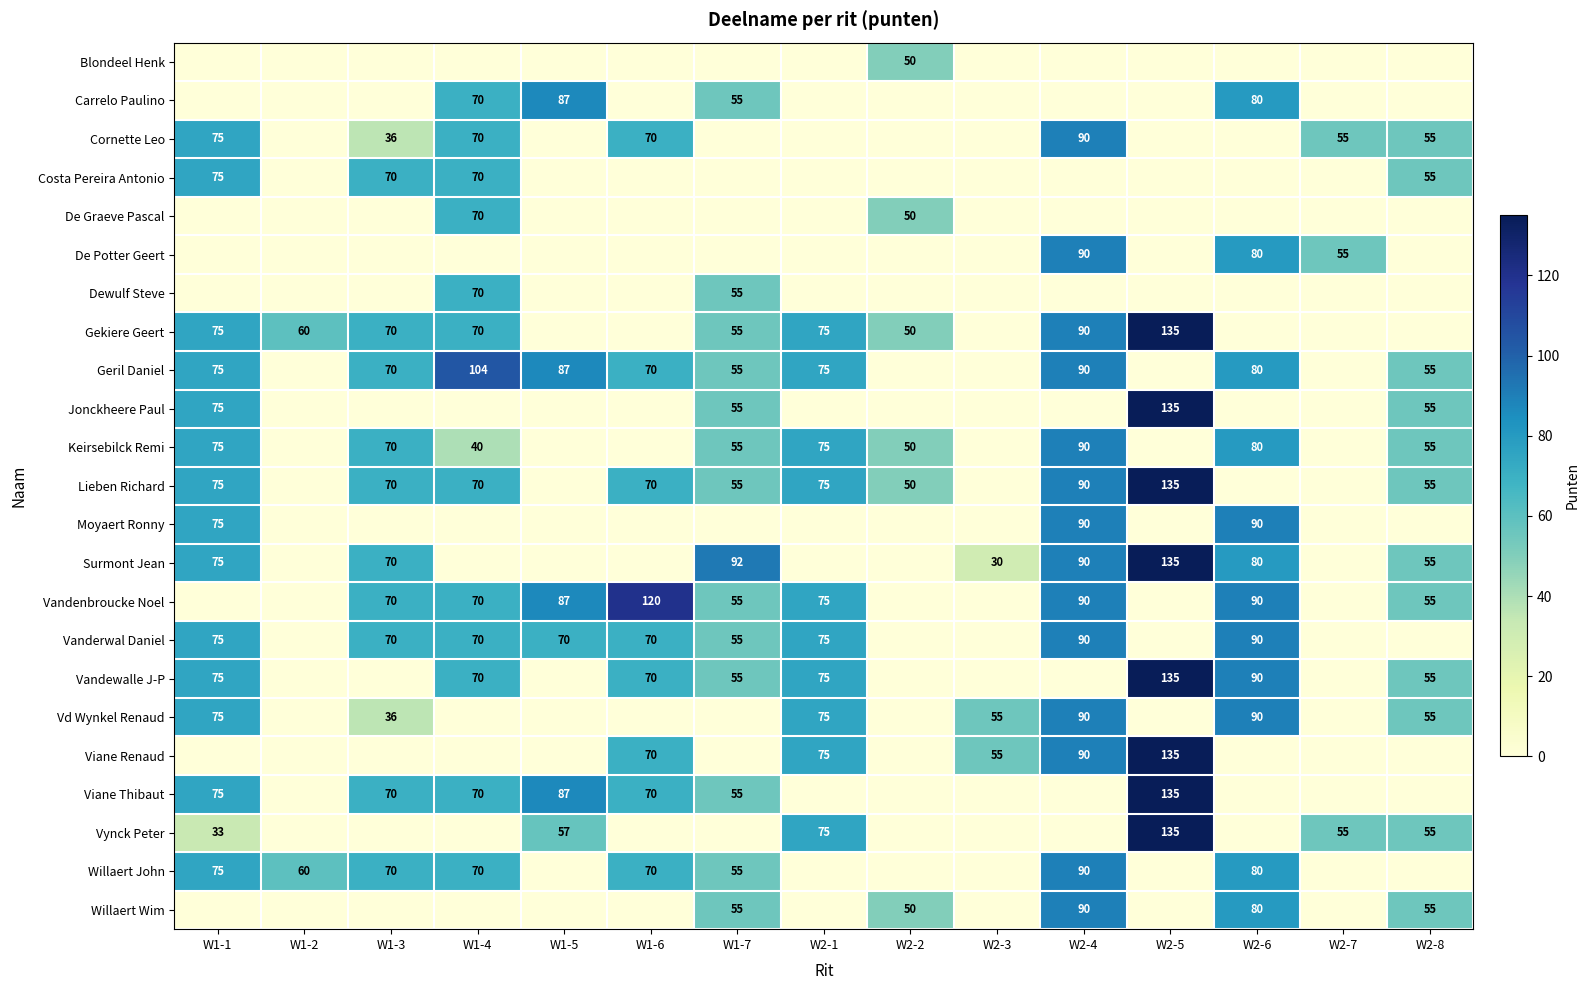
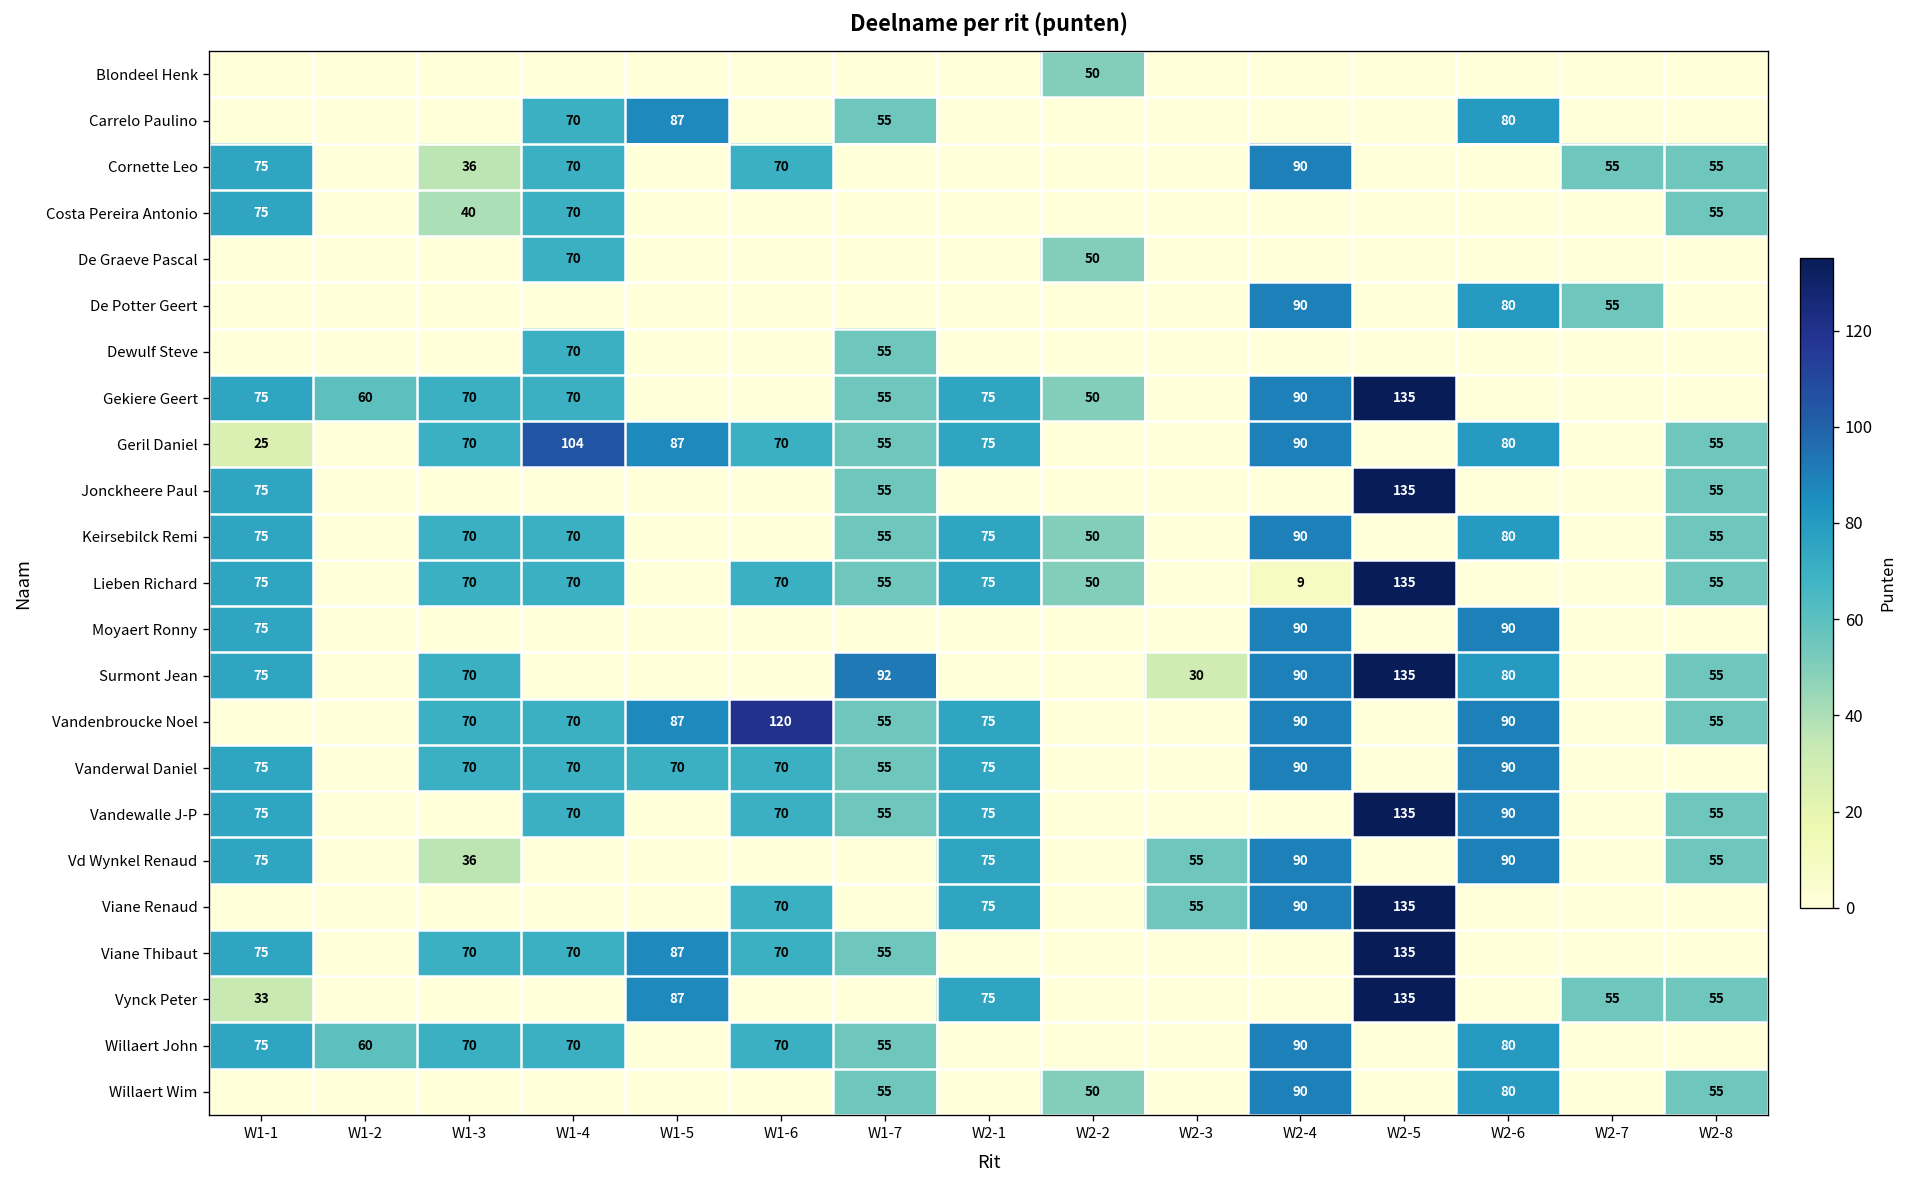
  {
    "Blondeel Henk": {
      "W2-2": 50
    },
    "Carrelo Paulino": {
      "W1-4": 70,
      "W1-5": 87,
      "W1-7": 55,
      "W2-6": 80
    },
    "Cornette Leo": {
      "W1-1": 75,
      "W1-3": 36,
      "W1-4": 70,
      "W1-6": 70,
      "W2-4": 90,
      "W2-7": 55,
      "W2-8": 55
    },
    "Costa Pereira Antonio": {
      "W1-1": 75,
-     "W1-3": 70,
+     "W1-3": 40,
      "W1-4": 70,
      "W2-8": 55
    },
    "De Graeve Pascal": {
      "W1-4": 70,
      "W2-2": 50
    },
    "De Potter Geert": {
      "W2-4": 90,
      "W2-6": 80,
      "W2-7": 55
    },
    "Dewulf Steve": {
      "W1-4": 70,
      "W1-7": 55
    },
    "Gekiere Geert": {
      "W1-1": 75,
      "W1-2": 60,
      "W1-3": 70,
      "W1-4": 70,
      "W1-7": 55,
      "W2-1": 75,
      "W2-2": 50,
      "W2-4": 90,
      "W2-5": 135
    },
    "Geril Daniel": {
-     "W1-1": 75,
+     "W1-1": 25,
      "W1-3": 70,
      "W1-4": 104,
      "W1-5": 87,
      "W1-6": 70,
      "W1-7": 55,
      "W2-1": 75,
      "W2-4": 90,
      "W2-6": 80,
      "W2-8": 55
    },
    "Jonckheere Paul": {
      "W1-1": 75,
      "W1-7": 55,
      "W2-5": 135,
      "W2-8": 55
    },
    "Keirsebilck Remi": {
      "W1-1": 75,
      "W1-3": 70,
-     "W1-4": 40,
+     "W1-4": 70,
      "W1-7": 55,
      "W2-1": 75,
      "W2-2": 50,
      "W2-4": 90,
      "W2-6": 80,
      "W2-8": 55
    },
    "Lieben Richard": {
      "W1-1": 75,
      "W1-3": 70,
      "W1-4": 70,
      "W1-6": 70,
      "W1-7": 55,
      "W2-1": 75,
      "W2-2": 50,
-     "W2-4": 90,
+     "W2-4": 9,
      "W2-5": 135,
      "W2-8": 55
    },
    "Moyaert Ronny": {
      "W1-1": 75,
      "W2-4": 90,
      "W2-6": 90
    },
    "Surmont Jean": {
      "W1-1": 75,
      "W1-3": 70,
      "W1-7": 92,
      "W2-3": 30,
      "W2-4": 90,
      "W2-5": 135,
      "W2-6": 80,
      "W2-8": 55
    },
    "Vandenbroucke Noel": {
      "W1-3": 70,
      "W1-4": 70,
      "W1-5": 87,
      "W1-6": 120,
      "W1-7": 55,
      "W2-1": 75,
      "W2-4": 90,
      "W2-6": 90,
      "W2-8": 55
    },
    "Vanderwal Daniel": {
      "W1-1": 75,
      "W1-3": 70,
      "W1-4": 70,
      "W1-5": 70,
      "W1-6": 70,
      "W1-7": 55,
      "W2-1": 75,
      "W2-4": 90,
      "W2-6": 90
    },
    "Vandewalle J-P": {
      "W1-1": 75,
      "W1-4": 70,
      "W1-6": 70,
      "W1-7": 55,
      "W2-1": 75,
      "W2-5": 135,
      "W2-6": 90,
      "W2-8": 55
    },
    "Vd Wynkel Renaud": {
      "W1-1": 75,
      "W1-3": 36,
      "W2-1": 75,
      "W2-3": 55,
      "W2-4": 90,
      "W2-6": 90,
      "W2-8": 55
    },
    "Viane Renaud": {
      "W1-6": 70,
      "W2-1": 75,
      "W2-3": 55,
      "W2-4": 90,
      "W2-5": 135
    },
    "Viane Thibaut": {
      "W1-1": 75,
      "W1-3": 70,
      "W1-4": 70,
      "W1-5": 87,
      "W1-6": 70,
      "W1-7": 55,
      "W2-5": 135
    },
    "Vynck Peter": {
      "W1-1": 33,
-     "W1-5": 57,
+     "W1-5": 87,
      "W2-1": 75,
      "W2-5": 135,
      "W2-7": 55,
      "W2-8": 55
    },
    "Willaert John": {
      "W1-1": 75,
      "W1-2": 60,
      "W1-3": 70,
      "W1-4": 70,
      "W1-6": 70,
      "W1-7": 55,
      "W2-4": 90,
      "W2-6": 80
    },
    "Willaert Wim": {
      "W1-7": 55,
      "W2-2": 50,
      "W2-4": 90,
      "W2-6": 80,
      "W2-8": 55
    }
  }
